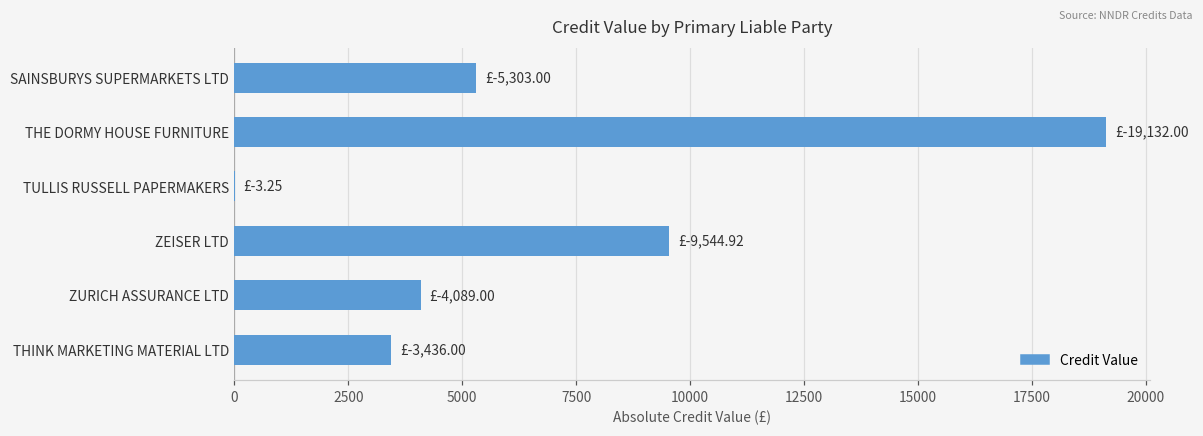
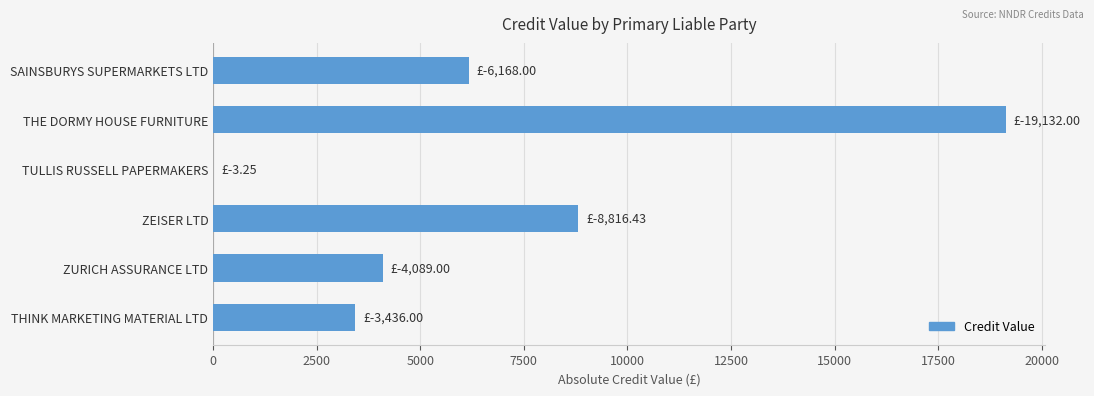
  {
-   "SAINSBURYS SUPERMARKETS LTD": "£-5,303.00",
-   "ZEISER LTD": "£-9,544.92"
+   "SAINSBURYS SUPERMARKETS LTD": "£-6,168.00",
+   "ZEISER LTD": "£-8,816.43"
  }
